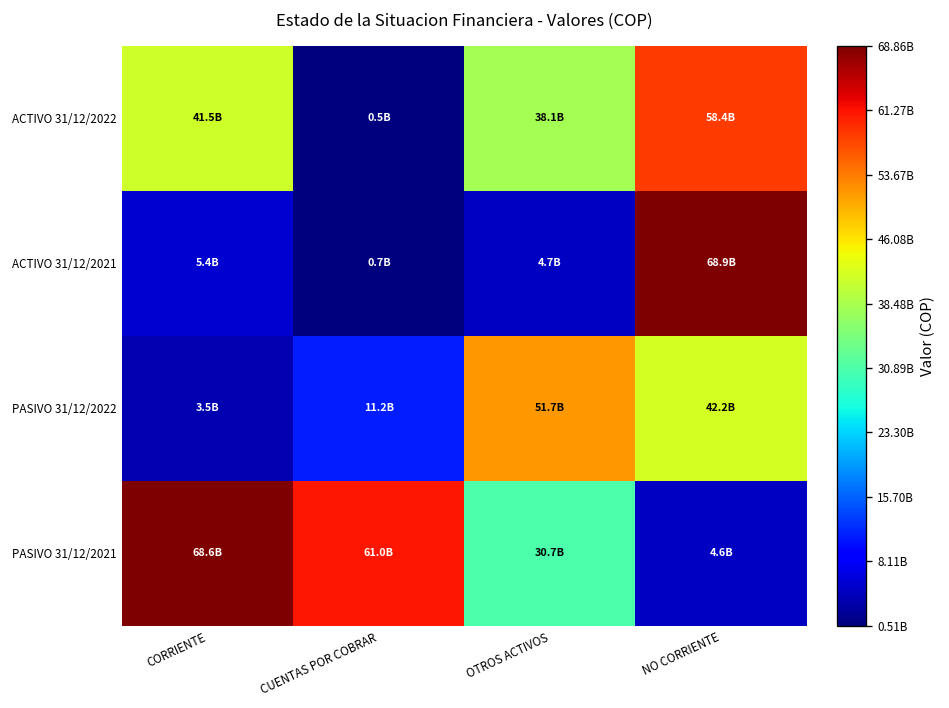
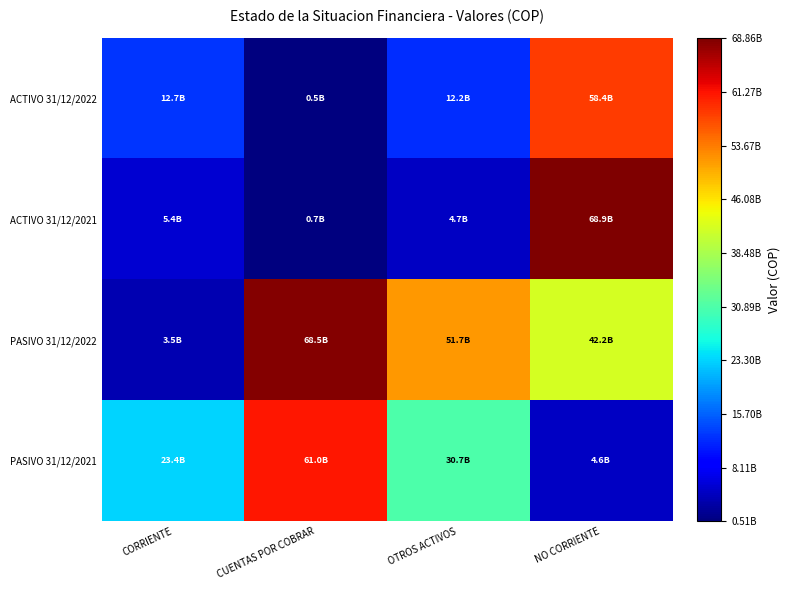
  {
    "ACTIVO 31/12/2022": {
-     "CORRIENTE": "41.5B",
+     "CORRIENTE": "12.7B",
      "CUENTAS POR COBRAR": "0.5B",
-     "OTROS ACTIVOS": "38.1B",
+     "OTROS ACTIVOS": "12.2B",
      "NO CORRIENTE": "58.4B"
    },
    "ACTIVO 31/12/2021": {
      "CORRIENTE": "5.4B",
      "CUENTAS POR COBRAR": "0.7B",
      "OTROS ACTIVOS": "4.7B",
      "NO CORRIENTE": "68.9B"
    },
    "PASIVO 31/12/2022": {
      "CORRIENTE": "3.5B",
-     "CUENTAS POR COBRAR": "11.2B",
+     "CUENTAS POR COBRAR": "68.5B",
      "OTROS ACTIVOS": "51.7B",
      "NO CORRIENTE": "42.2B"
    },
    "PASIVO 31/12/2021": {
-     "CORRIENTE": "68.6B",
+     "CORRIENTE": "23.4B",
      "CUENTAS POR COBRAR": "61.0B",
      "OTROS ACTIVOS": "30.7B",
      "NO CORRIENTE": "4.6B"
    }
  }
